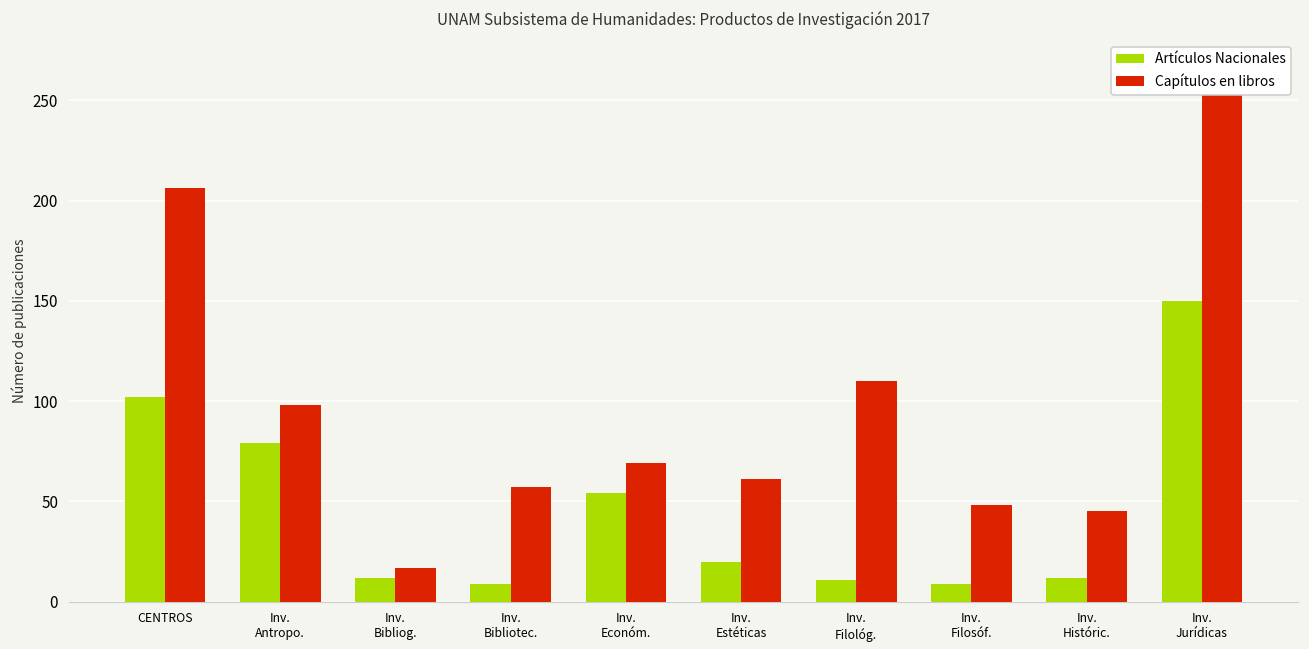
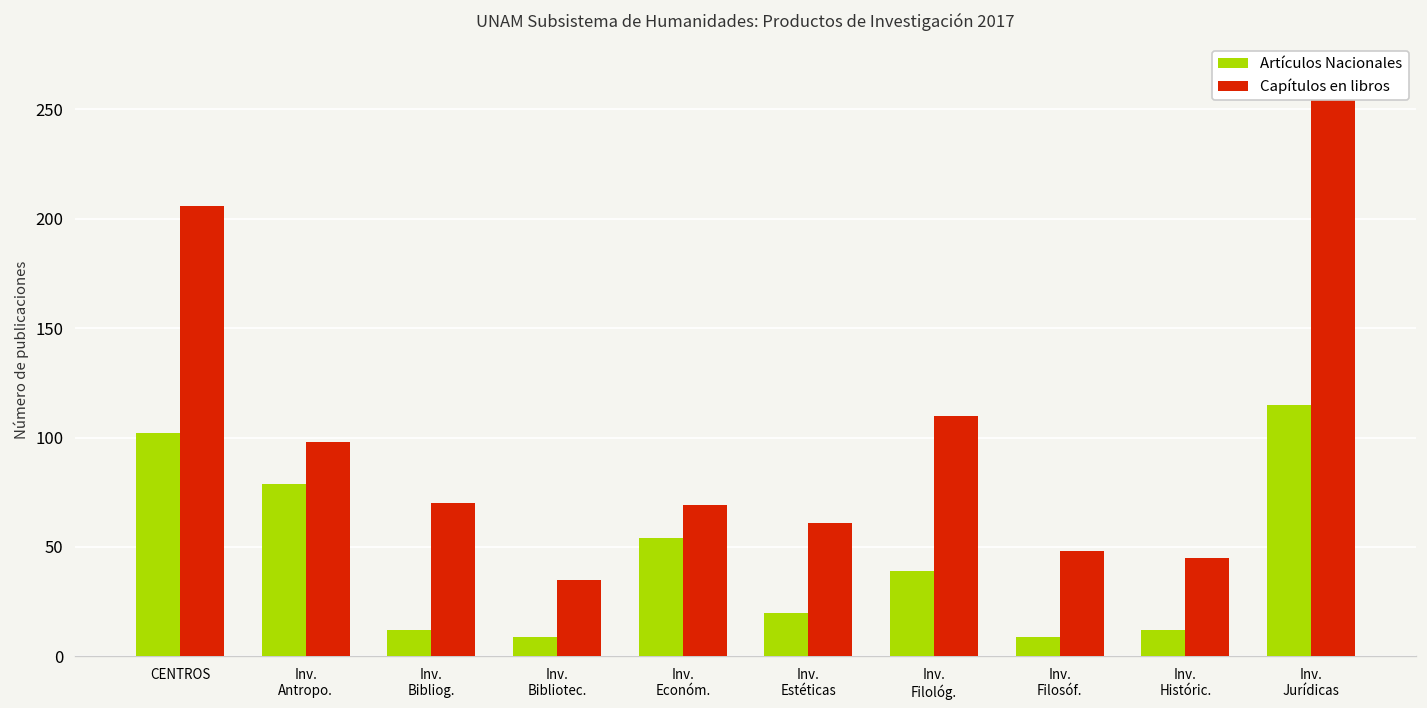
  {
    "Artículos Nacionales": {
      "CENTROS": 102,
      "Inv. Antropo.": 79,
      "Inv. Bibliog.": 12,
      "Inv. Bibliotec.": 9,
      "Inv. Económ.": 54,
      "Inv. Estéticas": 20,
-     "Inv. Filológ.": 11,
+     "Inv. Filológ.": 39,
      "Inv. Filosóf.": 9,
      "Inv. Históric.": 12,
-     "Inv. Jurídicas": 150
+     "Inv. Jurídicas": 115
    },
    "Capítulos en libros": {
      "CENTROS": 206,
      "Inv. Antropo.": 98,
-     "Inv. Bibliog.": 17,
-     "Inv. Bibliotec.": 57,
+     "Inv. Bibliog.": 70,
+     "Inv. Bibliotec.": 35,
      "Inv. Económ.": 69,
      "Inv. Estéticas": 61,
      "Inv. Filológ.": 110,
      "Inv. Filosóf.": 48,
      "Inv. Históric.": 45
    }
  }
